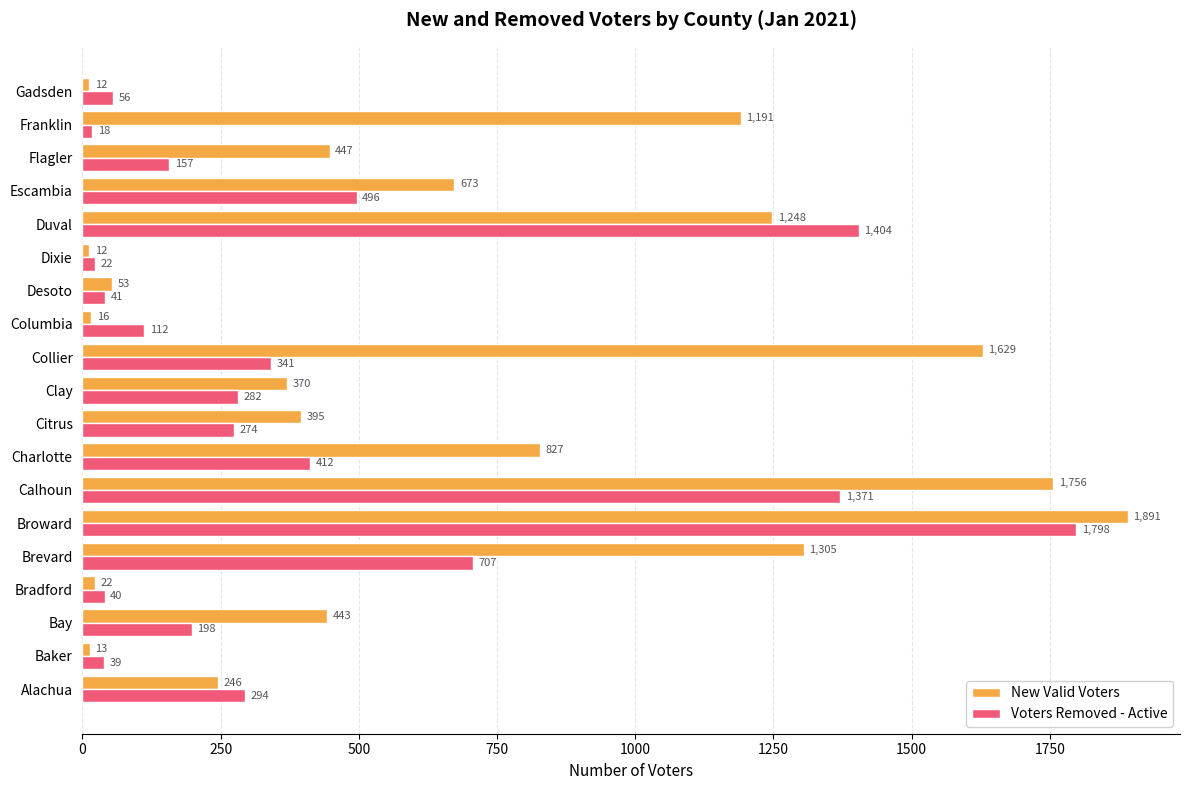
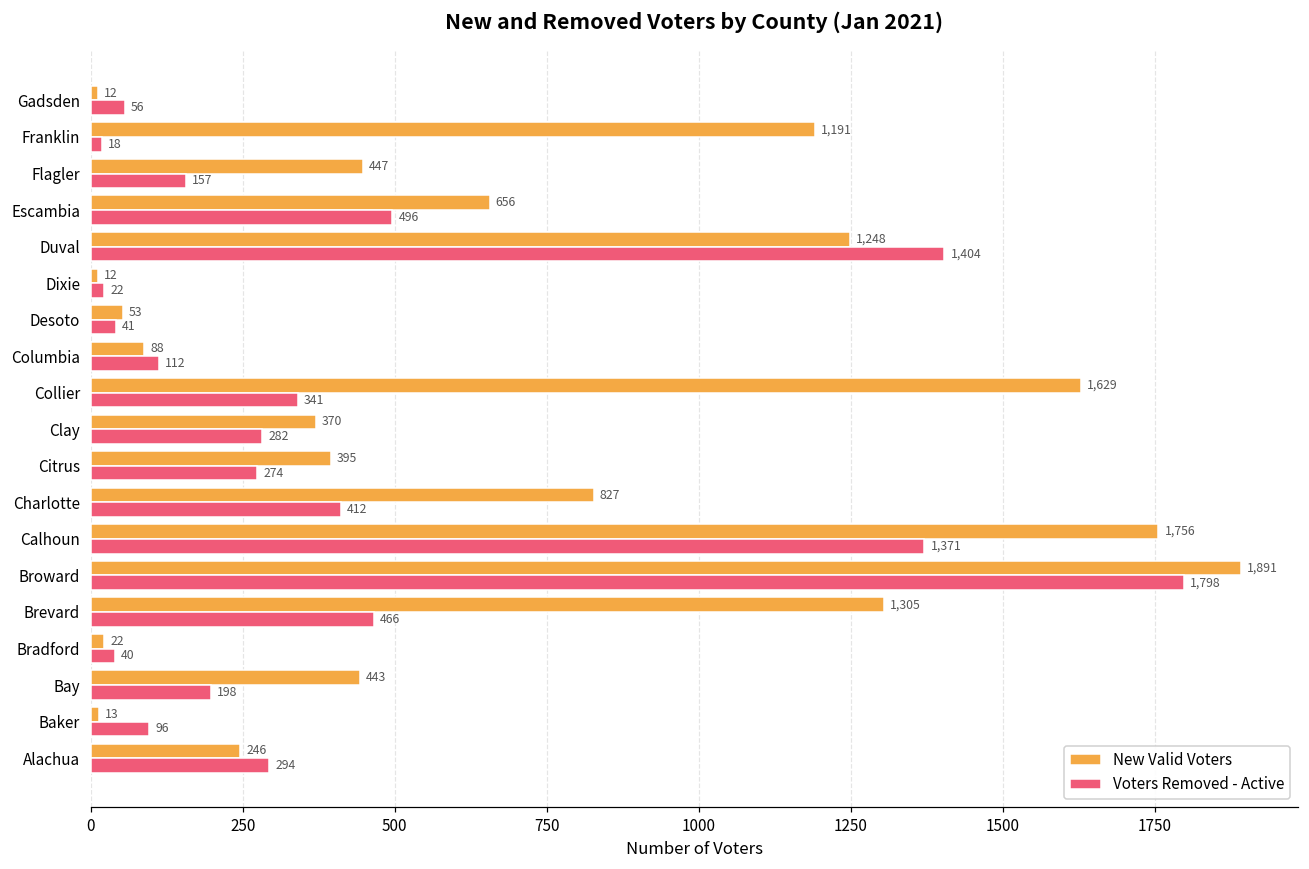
  {
    "New Valid Voters": {
      "Gadsden": "12",
      "Franklin": "1,191",
      "Flagler": "447",
-     "Escambia": "673",
+     "Escambia": "656",
      "Duval": "1,248",
      "Dixie": "12",
      "Desoto": "53",
-     "Columbia": "16",
+     "Columbia": "88",
      "Collier": "1,629",
      "Clay": "370",
      "Citrus": "395",
      "Charlotte": "827",
      "Calhoun": "1,756",
      "Broward": "1,891",
      "Brevard": "1,305",
      "Bradford": "22",
      "Bay": "443",
      "Baker": "13",
      "Alachua": "246"
    },
    "Voters Removed - Active": {
      "Gadsden": "56",
      "Franklin": "18",
      "Flagler": "157",
      "Escambia": "496",
      "Duval": "1,404",
      "Dixie": "22",
      "Desoto": "41",
      "Columbia": "112",
      "Collier": "341",
      "Clay": "282",
      "Citrus": "274",
      "Charlotte": "412",
      "Calhoun": "1,371",
      "Broward": "1,798",
-     "Brevard": "707",
+     "Brevard": "466",
      "Bradford": "40",
      "Bay": "198",
-     "Baker": "39",
+     "Baker": "96",
      "Alachua": "294"
    }
  }
